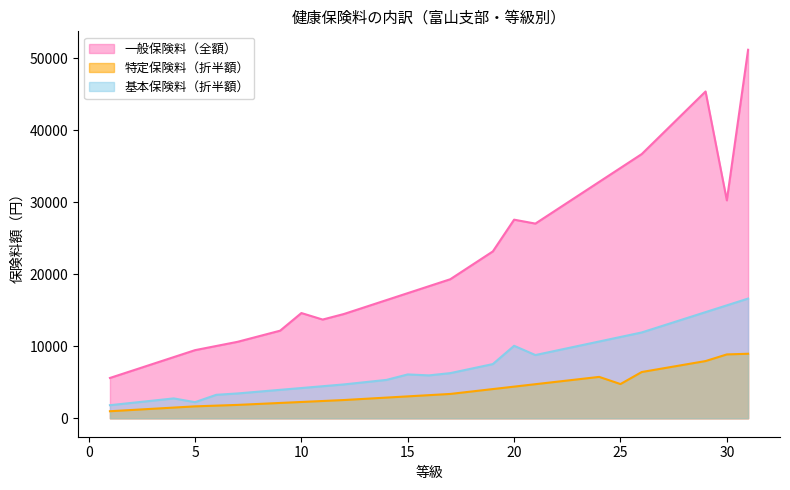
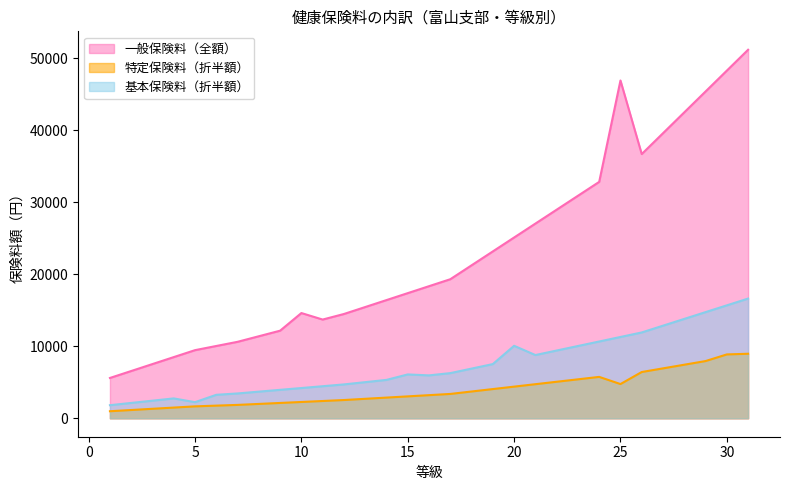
  {
    "一般保険料（全額）": {
      "5": 9000,
      "10": 15000,
      "15": 17000,
-     "20": 28000,
-     "25": 35000,
-     "30": 30000
+     "20": 25000,
+     "25": 47000,
+     "30": 48000
    },
    "特定保険料（折半額）": {
      "5": 2000,
      "10": 2000,
      "15": 3000,
      "20": 4000,
      "25": 5000,
      "30": 9000
    },
    "基本保険料（折半額）": {
      "5": 2000,
      "10": 4000,
      "15": 6000,
      "20": 10000,
      "25": 11000,
      "30": 16000
    }
  }
